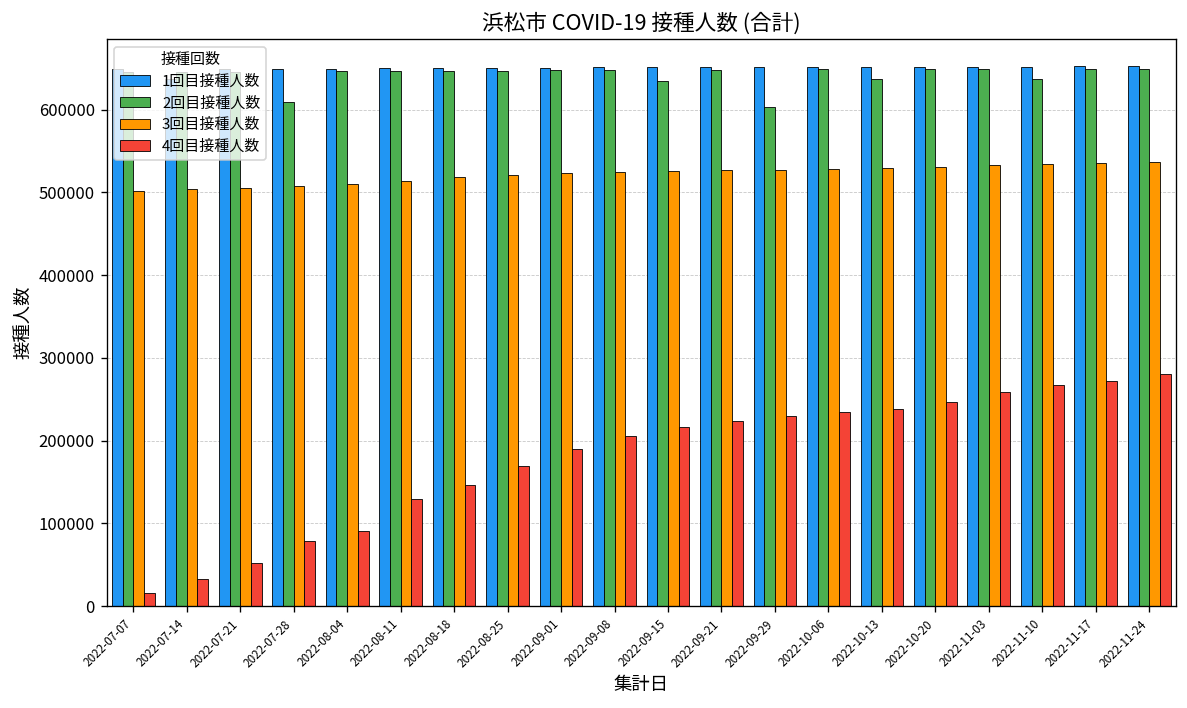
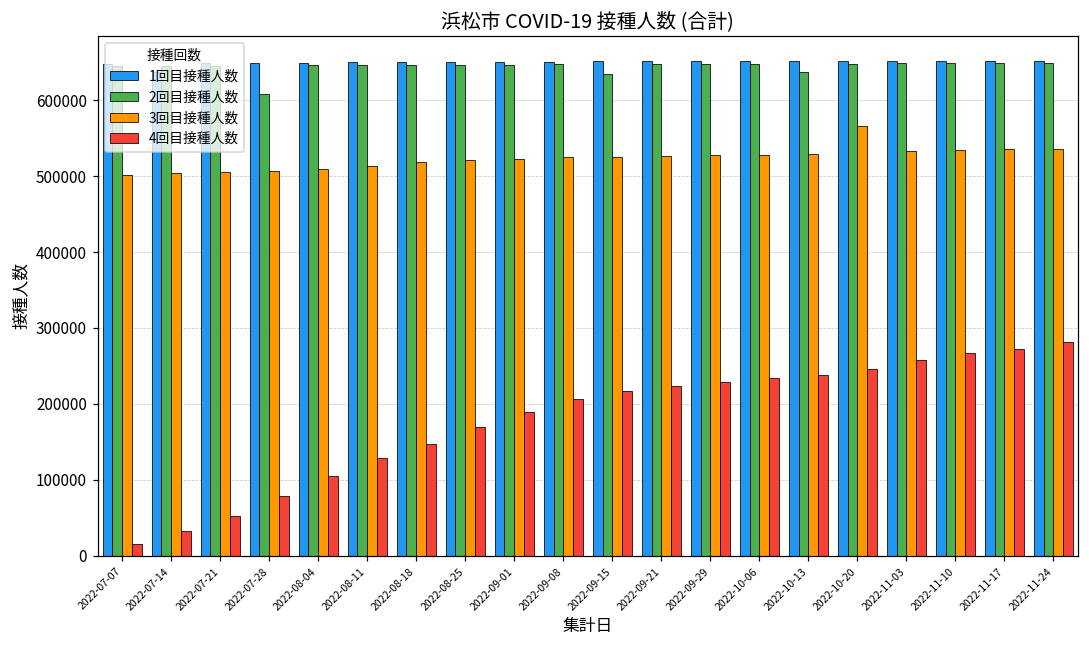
  {
    "1回目接種人数": {
      "2022-07-28": 650000,
      "2022-08-04": 650000,
      "2022-08-11": 650000,
      "2022-08-18": 650000,
      "2022-08-25": 650000,
      "2022-09-01": 650000,
      "2022-09-08": 650000,
      "2022-09-15": 650000,
      "2022-09-21": 650000,
      "2022-09-29": 650000,
      "2022-10-06": 650000,
      "2022-10-13": 650000,
      "2022-10-20": 650000,
      "2022-11-03": 650000,
      "2022-11-10": 650000,
      "2022-11-17": 650000,
      "2022-11-24": 650000
    },
    "2回目接種人数": {
      "2022-07-28": 610000,
      "2022-08-04": 650000,
      "2022-08-11": 650000,
      "2022-08-18": 650000,
      "2022-08-25": 650000,
      "2022-09-01": 650000,
      "2022-09-08": 650000,
      "2022-09-15": 630000,
      "2022-09-21": 650000,
-     "2022-09-29": 600000,
+     "2022-09-29": 650000,
      "2022-10-06": 650000,
      "2022-10-13": 640000,
      "2022-10-20": 650000,
      "2022-11-03": 650000,
-     "2022-11-10": 640000,
+     "2022-11-10": 650000,
      "2022-11-17": 650000,
      "2022-11-24": 650000
    },
    "3回目接種人数": {
      "2022-07-07": 500000,
      "2022-07-14": 500000,
      "2022-07-21": 510000,
      "2022-07-28": 510000,
      "2022-08-04": 510000,
      "2022-08-11": 510000,
      "2022-08-18": 520000,
      "2022-08-25": 520000,
      "2022-09-01": 520000,
      "2022-09-08": 520000,
      "2022-09-15": 530000,
      "2022-09-21": 530000,
      "2022-09-29": 530000,
      "2022-10-06": 530000,
      "2022-10-13": 530000,
-     "2022-10-20": 530000,
+     "2022-10-20": 570000,
      "2022-11-03": 530000,
      "2022-11-10": 530000,
      "2022-11-17": 540000,
      "2022-11-24": 540000
    },
    "4回目接種人数": {
      "2022-07-07": 20000,
      "2022-07-14": 30000,
      "2022-07-21": 50000,
      "2022-07-28": 80000,
-     "2022-08-04": 90000,
+     "2022-08-04": 110000,
      "2022-08-11": 130000,
      "2022-08-18": 150000,
      "2022-08-25": 170000,
      "2022-09-01": 190000,
      "2022-09-08": 210000,
      "2022-09-15": 220000,
      "2022-09-21": 220000,
      "2022-09-29": 230000,
      "2022-10-06": 230000,
      "2022-10-13": 240000,
      "2022-10-20": 250000,
      "2022-11-03": 260000,
      "2022-11-10": 270000,
      "2022-11-17": 270000,
      "2022-11-24": 280000
    }
  }
